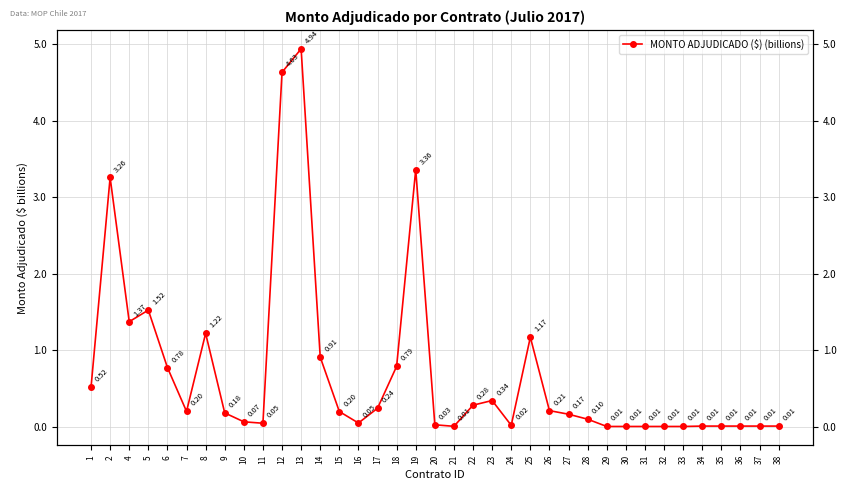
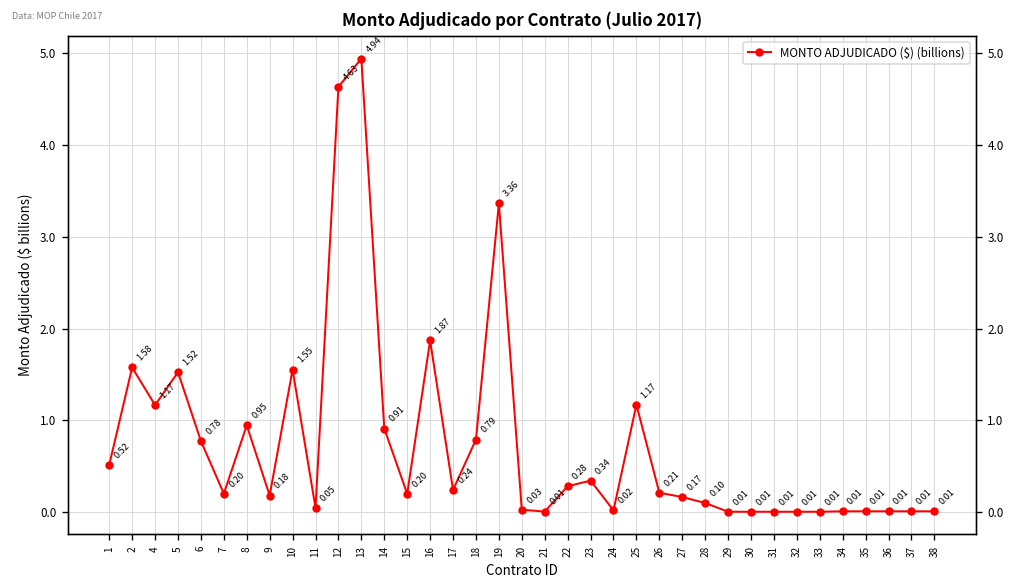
  {
    "1": 0.52,
-   "2": 3.26,
-   "4": 1.37,
+   "2": 1.58,
+   "4": 1.17,
    "5": 1.52,
    "6": 0.78,
    "7": 0.20,
-   "8": 1.22,
+   "8": 0.95,
    "9": 0.18,
-   "10": 0.07,
+   "10": 1.55,
    "11": 0.05,
    "12": 4.63,
    "13": 4.94,
    "14": 0.91,
    "15": 0.20,
-   "16": 0.05,
+   "16": 1.87,
    "17": 0.24,
    "18": 0.79,
    "19": 3.36,
    "20": 0.03,
    "23": 0.34,
    "24": 0.02,
    "25": 1.17,
    "26": 0.21,
    "27": 0.17,
    "28": 0.10,
    "30": 0.01,
    "31": 0.01,
    "32": 0.01,
    "33": 0.01,
    "34": 0.01,
    "35": 0.01,
    "36": 0.01,
    "37": 0.01,
    "38": 0.01
  }
